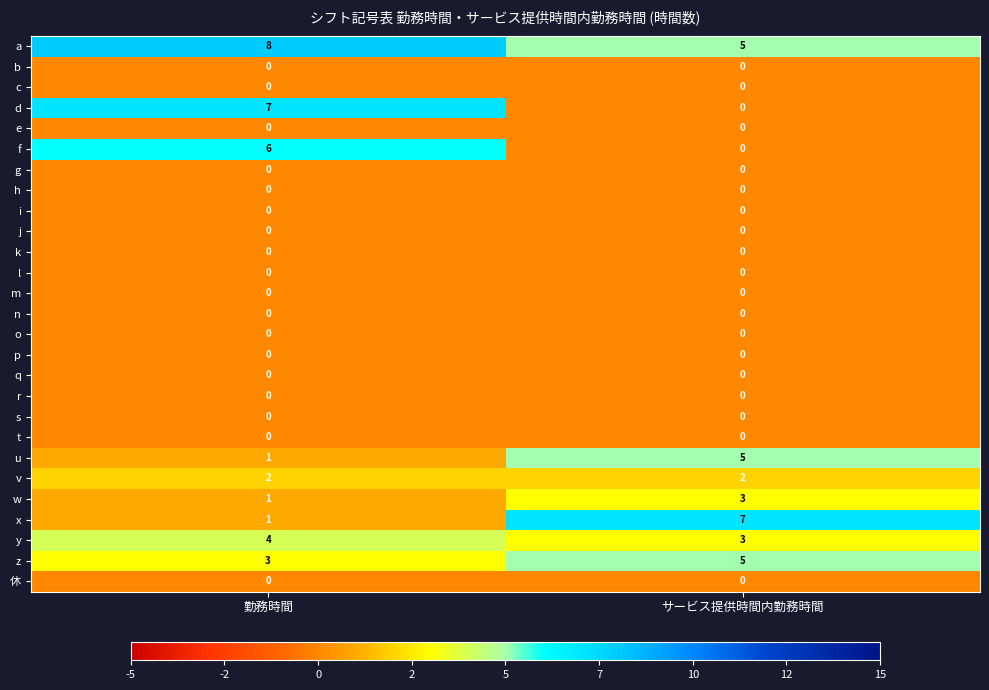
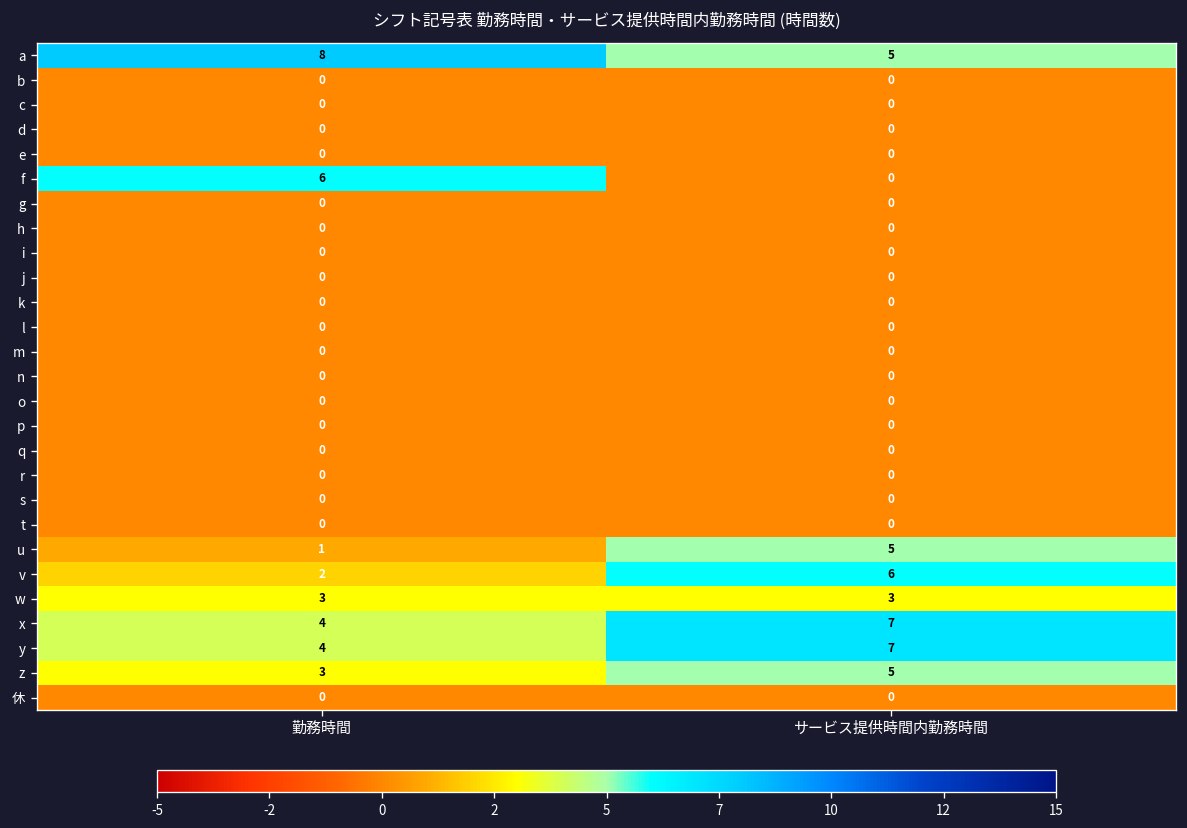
  {
    "a": {
      "勤務時間": 8,
      "サービス提供時間内勤務時間": 5
    },
    "b": {
      "勤務時間": 0,
      "サービス提供時間内勤務時間": 0
    },
    "c": {
      "勤務時間": 0,
      "サービス提供時間内勤務時間": 0
    },
    "d": {
-     "勤務時間": 7,
+     "勤務時間": 0,
      "サービス提供時間内勤務時間": 0
    },
    "e": {
      "勤務時間": 0,
      "サービス提供時間内勤務時間": 0
    },
    "f": {
      "勤務時間": 6,
      "サービス提供時間内勤務時間": 0
    },
    "g": {
      "勤務時間": 0,
      "サービス提供時間内勤務時間": 0
    },
    "h": {
      "勤務時間": 0,
      "サービス提供時間内勤務時間": 0
    },
    "i": {
      "勤務時間": 0,
      "サービス提供時間内勤務時間": 0
    },
    "j": {
      "勤務時間": 0,
      "サービス提供時間内勤務時間": 0
    },
    "k": {
      "勤務時間": 0,
      "サービス提供時間内勤務時間": 0
    },
    "l": {
      "勤務時間": 0,
      "サービス提供時間内勤務時間": 0
    },
    "m": {
      "勤務時間": 0,
      "サービス提供時間内勤務時間": 0
    },
    "n": {
      "勤務時間": 0,
      "サービス提供時間内勤務時間": 0
    },
    "o": {
      "勤務時間": 0,
      "サービス提供時間内勤務時間": 0
    },
    "p": {
      "勤務時間": 0,
      "サービス提供時間内勤務時間": 0
    },
    "q": {
      "勤務時間": 0,
      "サービス提供時間内勤務時間": 0
    },
    "r": {
      "勤務時間": 0,
      "サービス提供時間内勤務時間": 0
    },
    "s": {
      "勤務時間": 0,
      "サービス提供時間内勤務時間": 0
    },
    "t": {
      "勤務時間": 0,
      "サービス提供時間内勤務時間": 0
    },
    "u": {
      "勤務時間": 1,
      "サービス提供時間内勤務時間": 5
    },
    "v": {
      "勤務時間": 2,
-     "サービス提供時間内勤務時間": 2
+     "サービス提供時間内勤務時間": 6
    },
    "w": {
-     "勤務時間": 1,
+     "勤務時間": 3,
      "サービス提供時間内勤務時間": 3
    },
    "x": {
-     "勤務時間": 1,
+     "勤務時間": 4,
      "サービス提供時間内勤務時間": 7
    },
    "y": {
      "勤務時間": 4,
-     "サービス提供時間内勤務時間": 3
+     "サービス提供時間内勤務時間": 7
    },
    "z": {
      "勤務時間": 3,
      "サービス提供時間内勤務時間": 5
    },
    "休": {
      "勤務時間": 0,
      "サービス提供時間内勤務時間": 0
    }
  }
